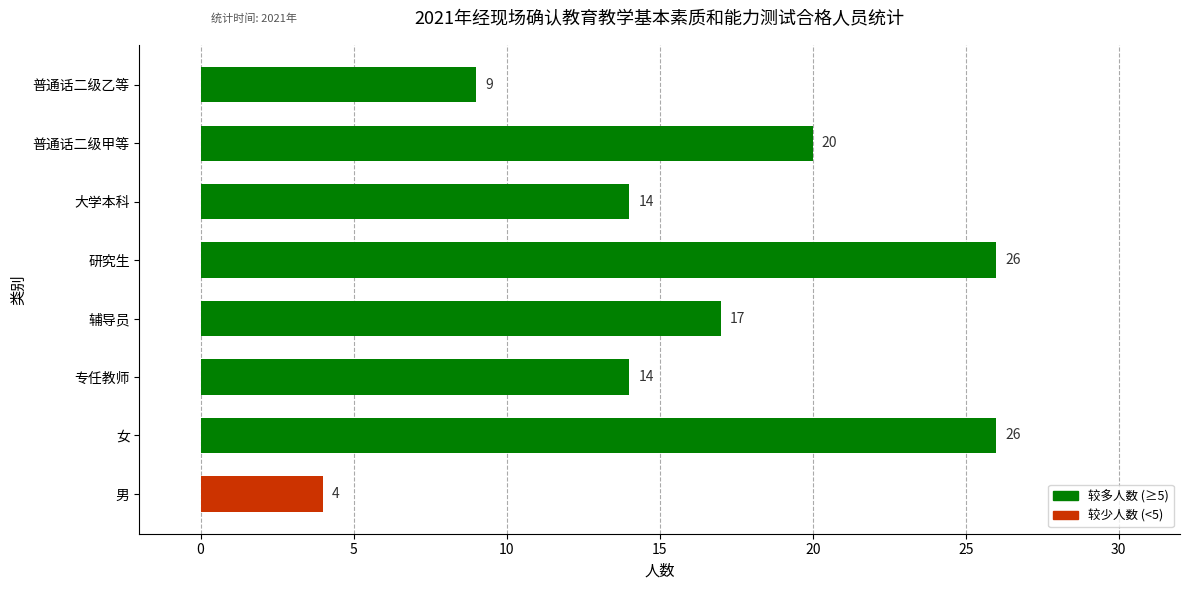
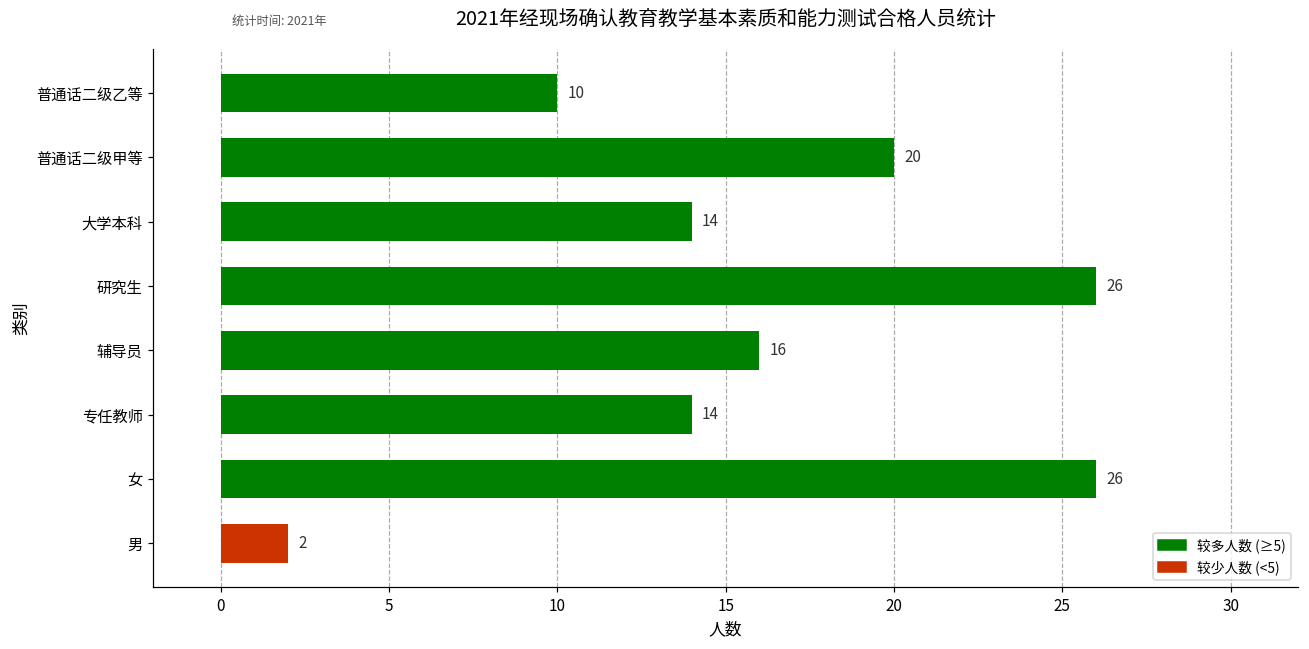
  {
-   "普通话二级乙等": 9,
+   "普通话二级乙等": 10,
    "普通话二级甲等": 20,
    "大学本科": 14,
    "研究生": 26,
-   "辅导员": 17,
+   "辅导员": 16,
    "专任教师": 14,
    "女": 26,
-   "男": 4
+   "男": 2
  }
